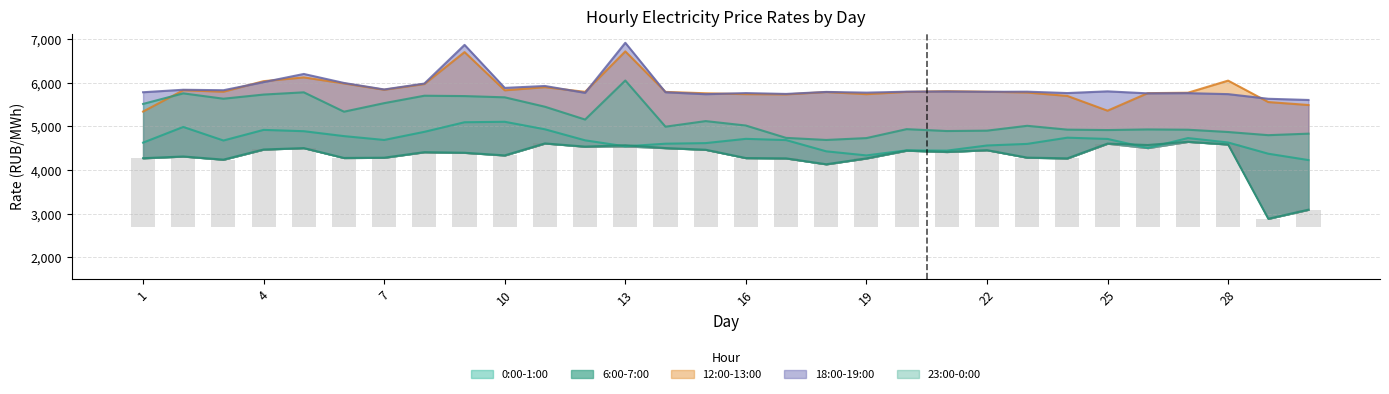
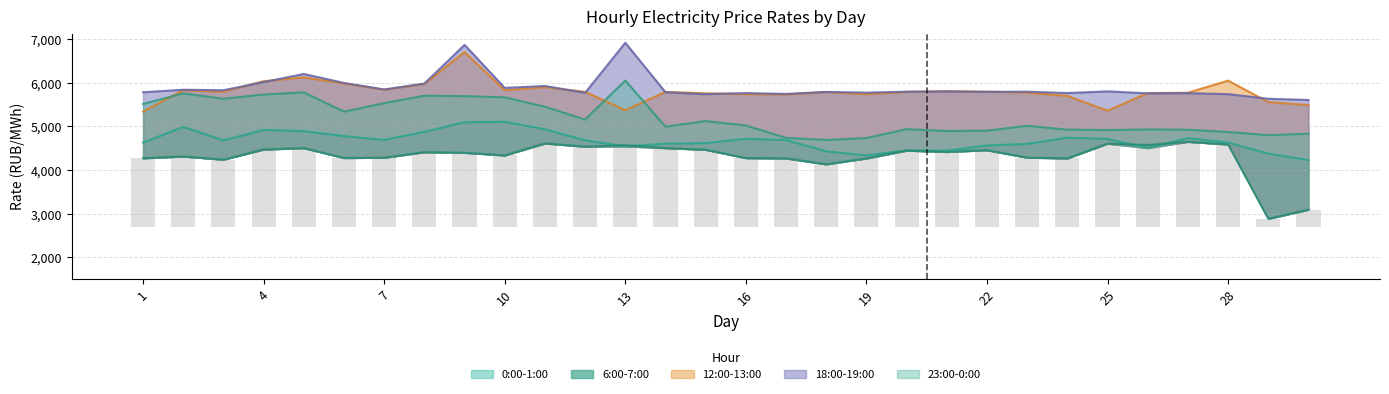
  {
    "12:00-13:00": {
      "1": "5,300",
-     "13": "6,700",
+     "13": "5,400",
      "25": "5,400",
      "28": "6,000"
    }
  }
